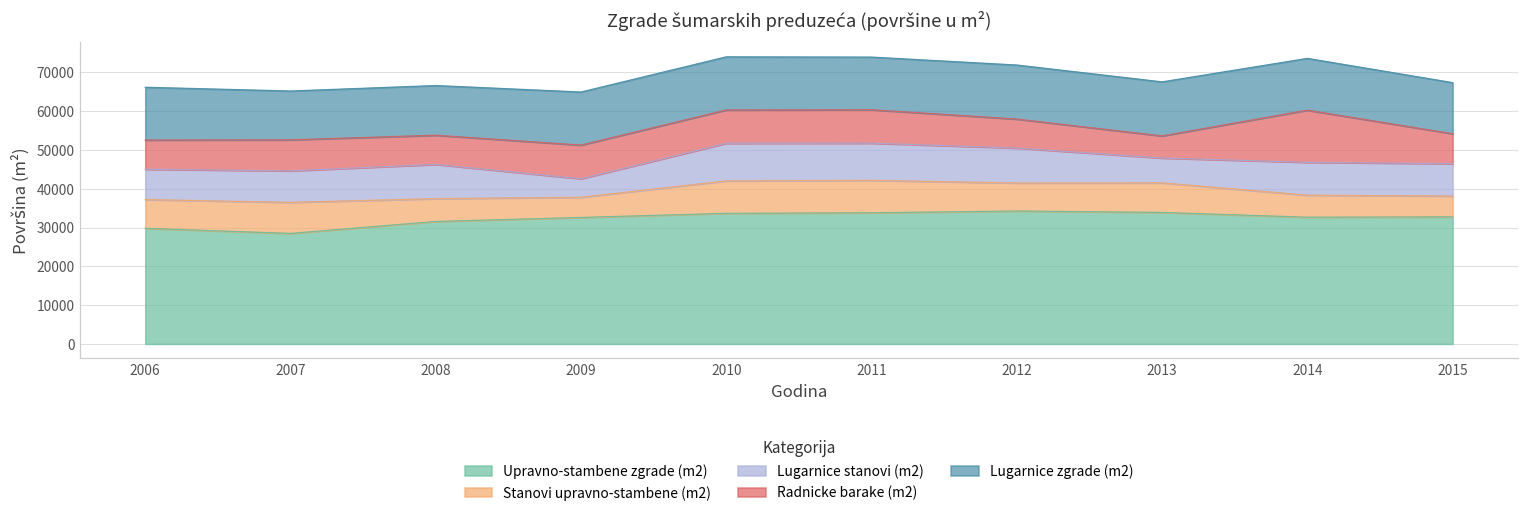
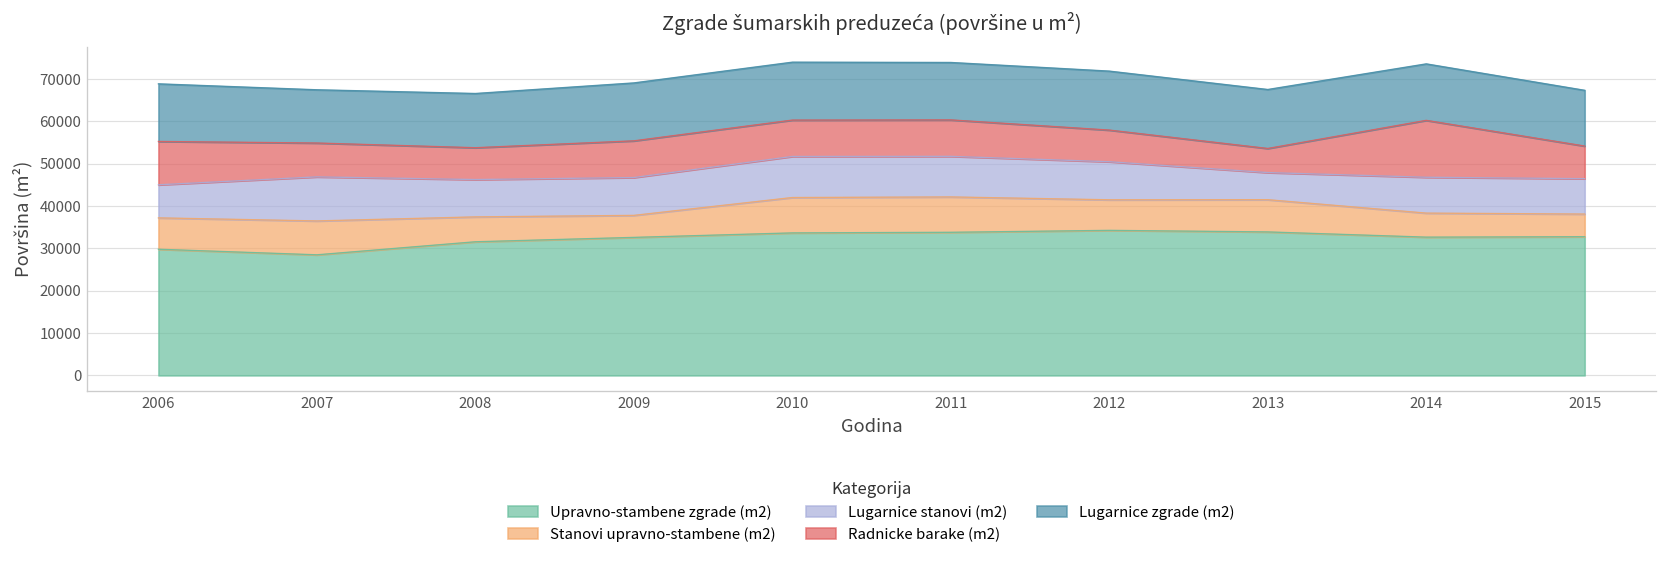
  {
    "Stanovi upravno-stambene (m2)": {
      "2006": 7000,
      "2007": 8000,
      "2008": 6000,
      "2009": 5000,
      "2010": 8000,
      "2011": 8000,
      "2012": 7000,
      "2013": 8000,
      "2014": 6000,
      "2015": 5000
    },
    "Lugarnice stanovi (m2)": {
      "2006": 8000,
-     "2007": 8000,
+     "2007": 10000,
      "2008": 9000,
-     "2009": 5000,
+     "2009": 9000,
      "2010": 10000,
      "2011": 10000,
      "2012": 9000,
      "2013": 6000,
      "2014": 8000,
      "2015": 8000
    },
    "Radnicke barake (m2)": {
-     "2006": 8000,
+     "2006": 10000,
      "2007": 8000,
      "2008": 8000,
      "2009": 9000,
      "2010": 9000,
      "2011": 9000,
      "2012": 7000,
      "2013": 6000,
      "2014": 13000,
      "2015": 8000
    }
  }
